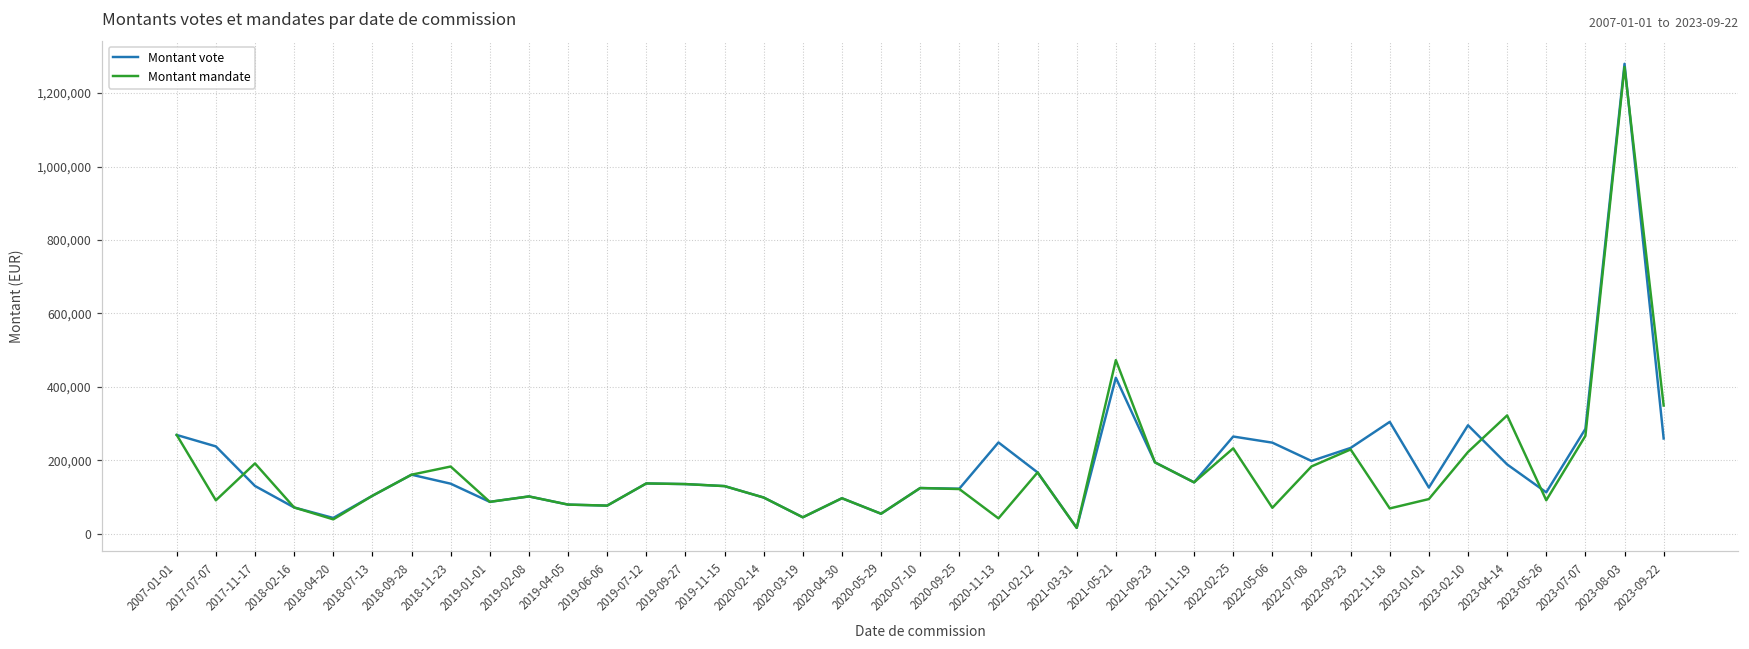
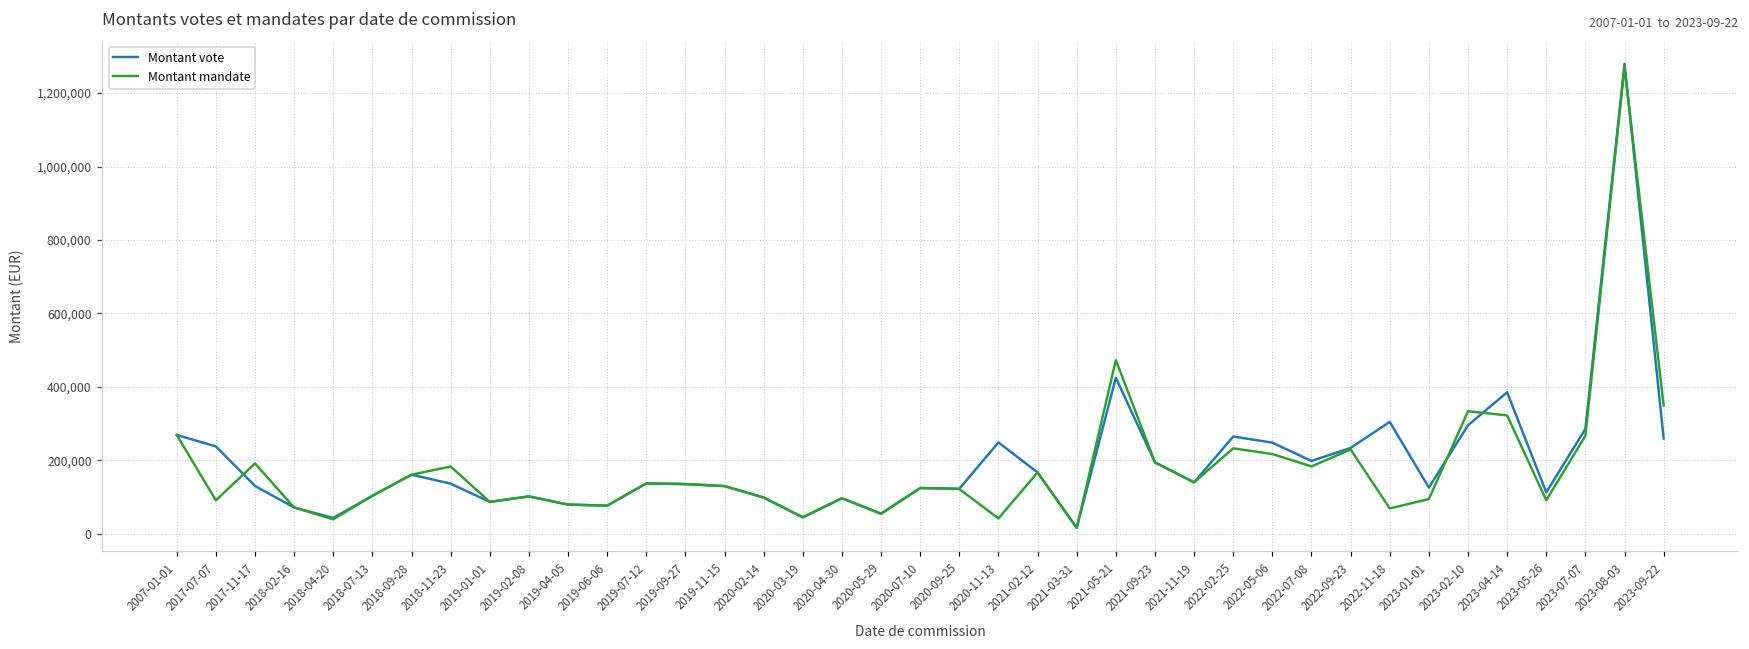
  {
    "Montant vote": {
      "2017-07-07": "240,000",
      "2017-11-17": "130,000",
      "2018-11-23": "140,000",
      "2020-11-13": "250,000",
      "2021-05-21": "430,000",
      "2022-02-25": "260,000",
      "2022-05-06": "250,000",
      "2022-07-08": "200,000",
      "2022-11-18": "300,000",
      "2023-01-01": "130,000",
      "2023-02-10": "300,000",
-     "2023-04-14": "190,000",
+     "2023-04-14": "390,000",
      "2023-05-26": "110,000",
      "2023-07-07": "290,000",
      "2023-08-03": "1,280,000",
      "2023-09-22": "260,000"
    },
    "Montant mandate": {
      "2017-07-07": "90,000",
      "2017-11-17": "190,000",
      "2018-11-23": "180,000",
      "2020-11-13": "40,000",
      "2021-05-21": "470,000",
      "2022-02-25": "230,000",
-     "2022-05-06": "70,000",
+     "2022-05-06": "220,000",
      "2022-07-08": "180,000",
      "2022-11-18": "70,000",
      "2023-01-01": "90,000",
-     "2023-02-10": "220,000",
+     "2023-02-10": "330,000",
      "2023-04-14": "320,000",
      "2023-05-26": "90,000",
      "2023-07-07": "270,000",
      "2023-08-03": "1,270,000",
      "2023-09-22": "350,000"
    }
  }
